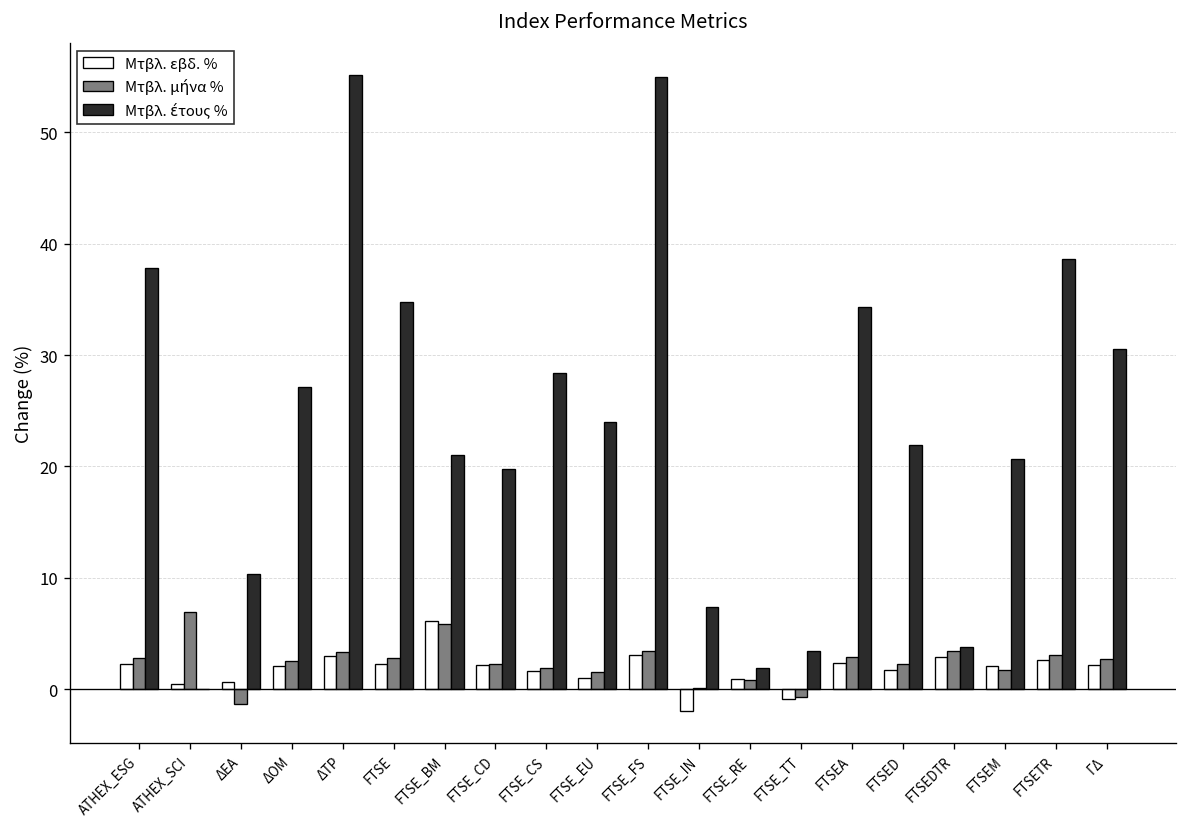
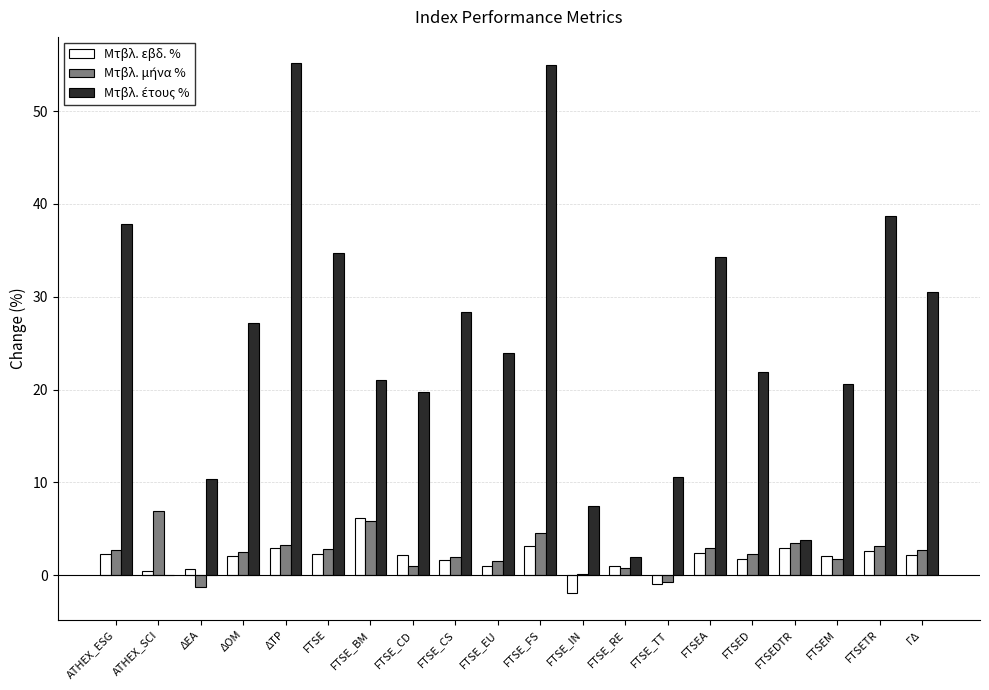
  {
    "Μτβλ. εβδ. %": {
      "ATHEX_ESG": 2,
      "ATHEX_SCI": 0,
      "ΔΕΑ": 1,
      "ΔΟΜ": 2,
      "ΔΤΡ": 3,
      "FTSE": 2,
      "FTSE_BM": 6,
      "FTSE_CD": 2,
      "FTSE_CS": 2,
      "FTSE_EU": 1,
      "FTSE_FS": 3,
      "FTSE_IN": -2,
      "FTSE_RE": 1,
      "FTSE_TT": -1,
      "FTSEA": 2,
      "FTSED": 2,
      "FTSEDTR": 3,
      "FTSEM": 2,
      "FTSETR": 3,
      "ΓΔ": 2
    },
    "Μτβλ. μήνα %": {
      "ATHEX_ESG": 3,
      "ATHEX_SCI": 7,
      "ΔΕΑ": -1,
      "ΔΟΜ": 3,
      "ΔΤΡ": 3,
      "FTSE": 3,
      "FTSE_BM": 6,
-     "FTSE_CD": 2,
+     "FTSE_CD": 1,
      "FTSE_CS": 2,
      "FTSE_EU": 2,
-     "FTSE_FS": 3,
+     "FTSE_FS": 5,
      "FTSE_RE": 1,
      "FTSE_TT": -1,
      "FTSEA": 3,
      "FTSED": 2,
      "FTSEDTR": 3,
      "FTSEM": 2,
      "FTSETR": 3,
      "ΓΔ": 3
    },
    "Μτβλ. έτους %": {
      "ATHEX_ESG": 38,
      "ATHEX_SCI": 0,
      "ΔΕΑ": 10,
      "ΔΟΜ": 27,
      "ΔΤΡ": 55,
      "FTSE": 35,
      "FTSE_BM": 21,
      "FTSE_CD": 20,
      "FTSE_CS": 28,
      "FTSE_EU": 24,
      "FTSE_FS": 55,
      "FTSE_IN": 7,
      "FTSE_RE": 2,
-     "FTSE_TT": 3,
+     "FTSE_TT": 11,
      "FTSEA": 34,
      "FTSED": 22,
      "FTSEDTR": 4,
      "FTSEM": 21,
      "FTSETR": 39,
      "ΓΔ": 31
    }
  }
